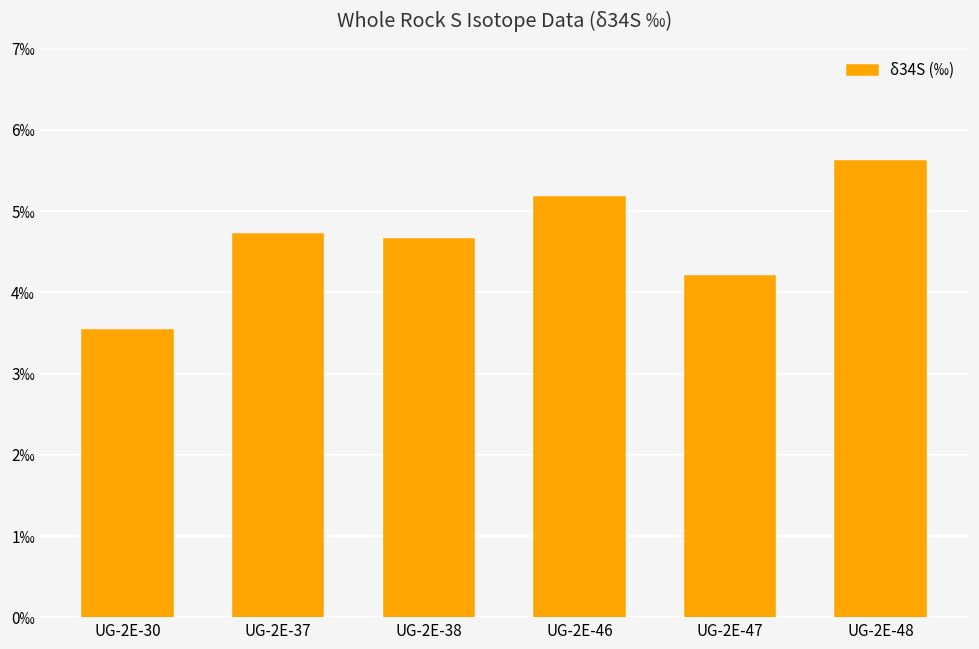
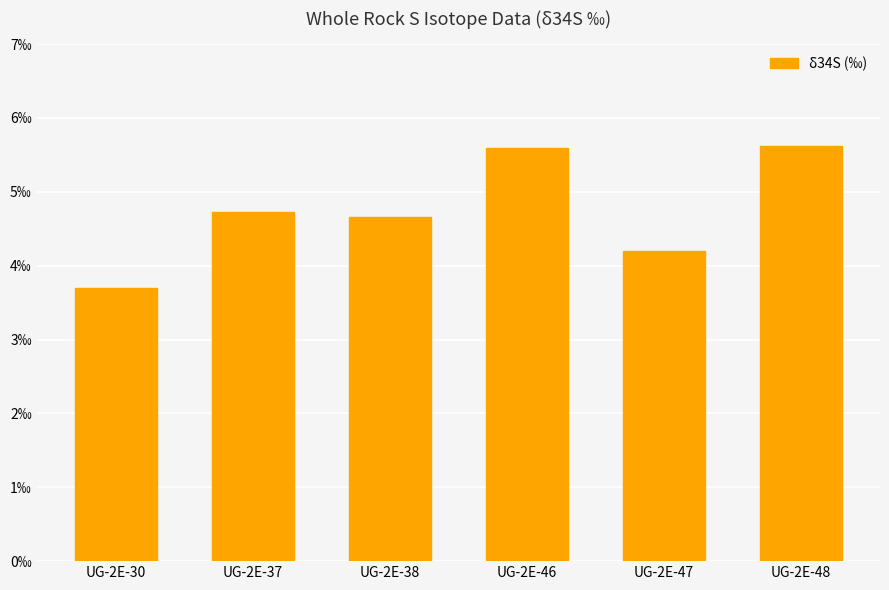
  {
-   "UG-2E-30": "3.5‰",
+   "UG-2E-30": "3.7‰",
    "UG-2E-37": "4.7‰",
    "UG-2E-38": "4.7‰",
-   "UG-2E-46": "5.2‰",
+   "UG-2E-46": "5.6‰",
    "UG-2E-47": "4.2‰",
    "UG-2E-48": "5.6‰"
  }
